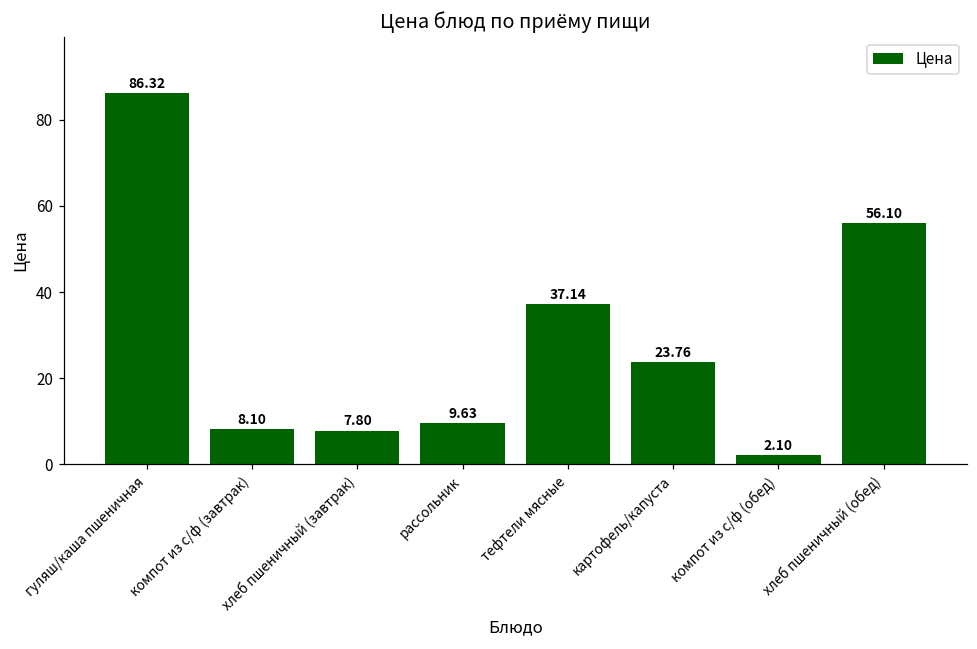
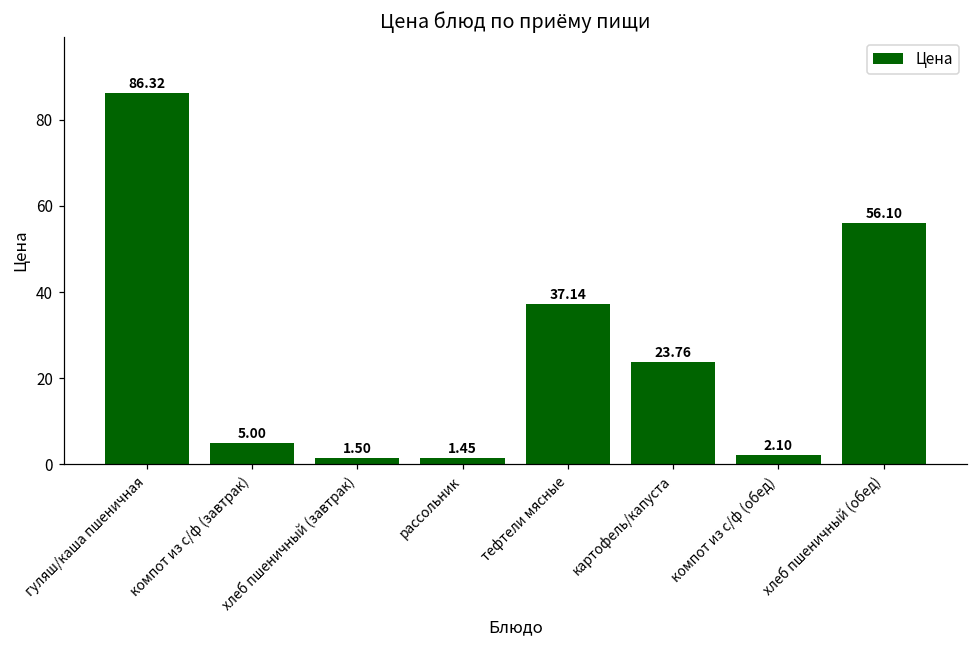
  {
    "гуляш/каша пшеничная": 86.32,
-   "компот из с/ф (завтрак)": 8.10,
-   "хлеб пшеничный (завтрак)": 7.80,
-   "рассольник": 9.63,
+   "компот из с/ф (завтрак)": 5.00,
+   "хлеб пшеничный (завтрак)": 1.50,
+   "рассольник": 1.45,
    "тефтели мясные": 37.14,
    "картофель/капуста": 23.76,
    "компот из с/ф (обед)": 2.10,
    "хлеб пшеничный (обед)": 56.10
  }
